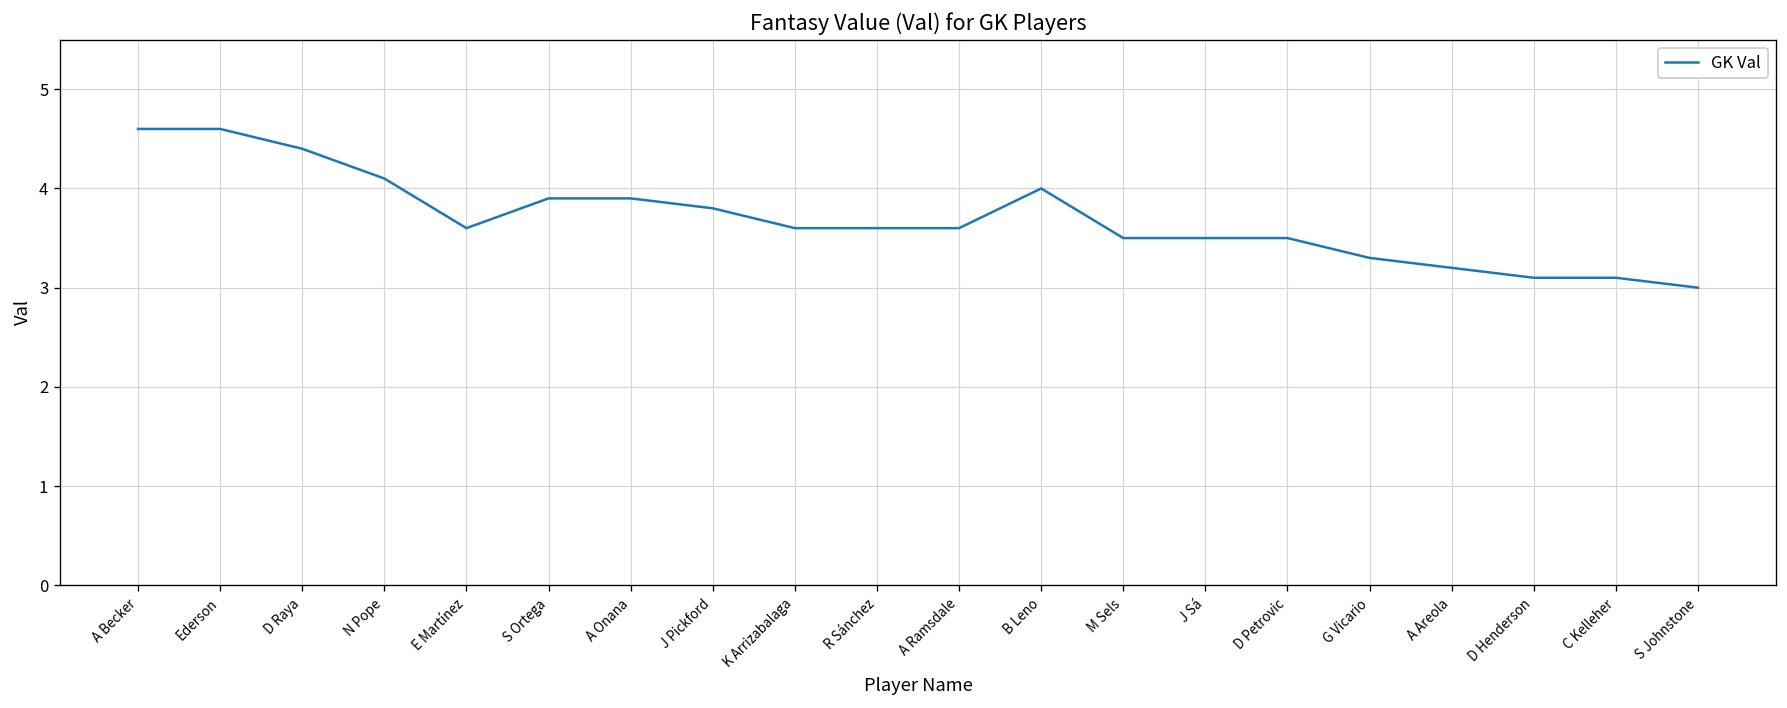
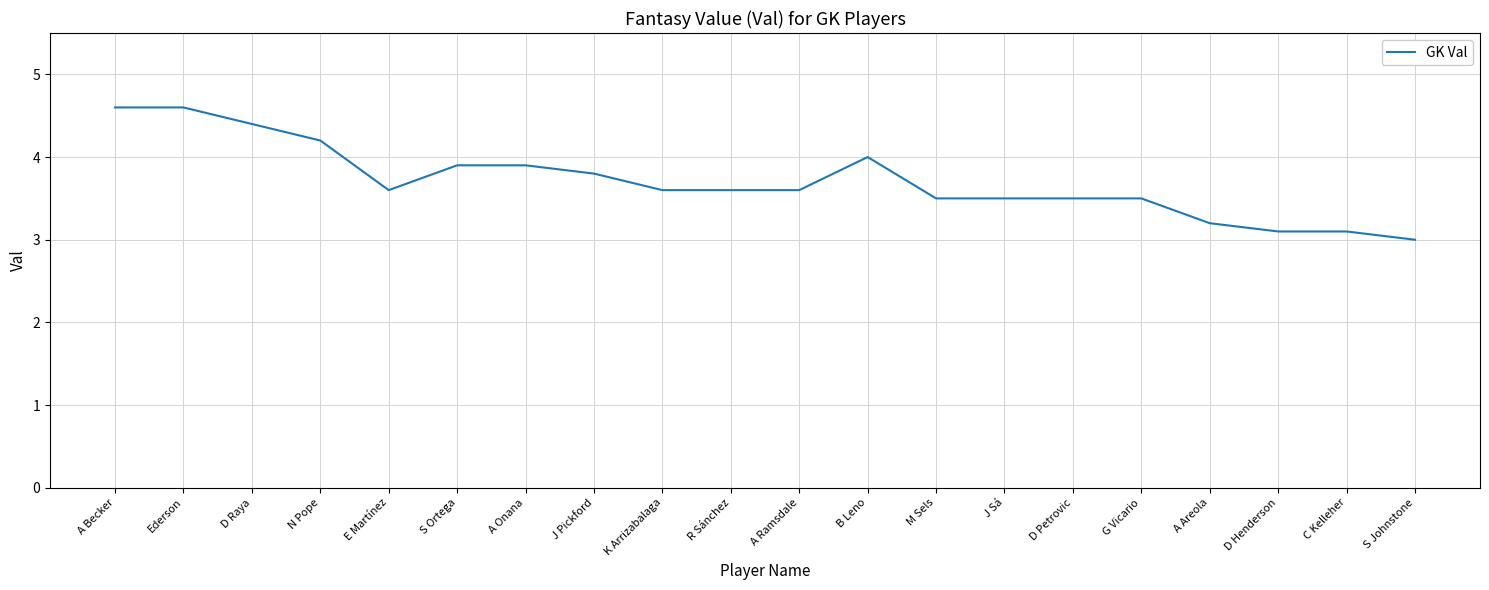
  {
    "A Becker": 4.6,
    "Ederson": 4.6,
    "D Raya": 4.4,
-   "N Pope": 4.1,
+   "N Pope": 4.2,
    "E Martínez": 3.6,
    "S Ortega": 3.9,
    "A Onana": 3.9,
    "J Pickford": 3.8,
    "K Arrizabalaga": 3.6,
    "R Sánchez": 3.6,
    "A Ramsdale": 3.6,
    "B Leno": 4.0,
    "M Sels": 3.5,
    "J Sá": 3.5,
    "D Petrovic": 3.5,
-   "G Vicario": 3.3,
+   "G Vicario": 3.5,
    "A Areola": 3.2,
    "D Henderson": 3.1,
    "C Kelleher": 3.1,
    "S Johnstone": 3.0
  }
